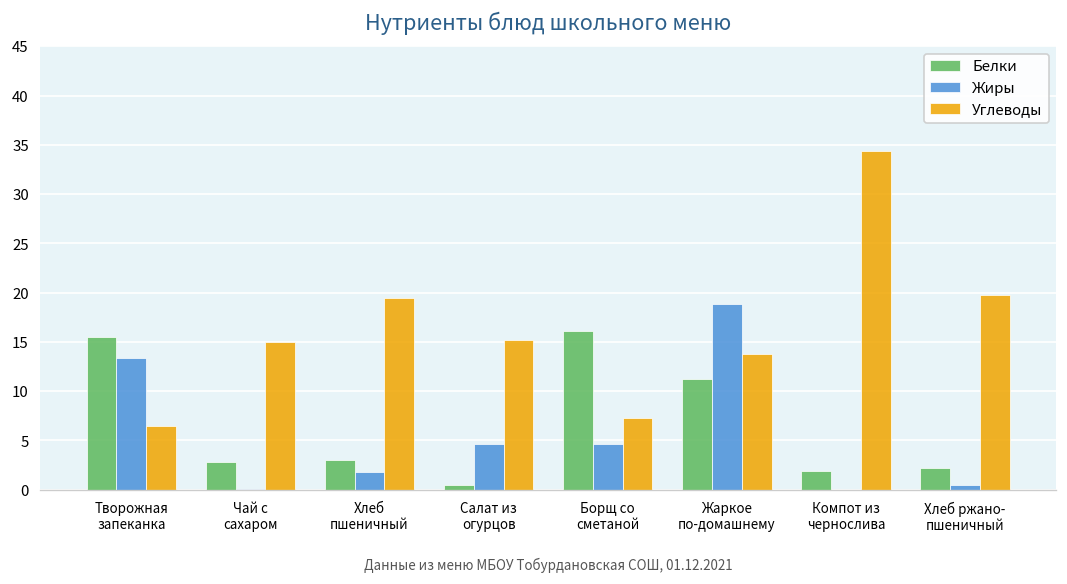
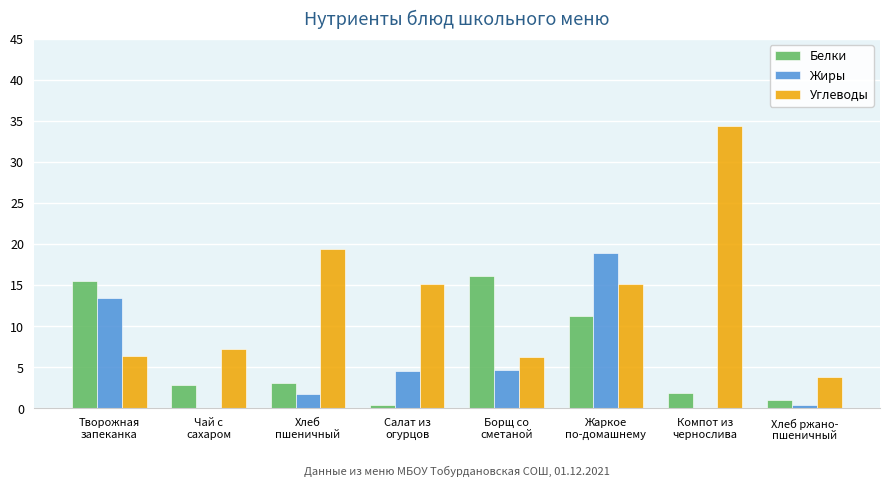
  {
    "Белки": {
      "Творожная запеканка": 15,
      "Чай с сахаром": 3,
      "Хлеб пшеничный": 3,
      "Салат из огурцов": 0,
      "Борщ со сметаной": 16,
      "Жаркое по-домашнему": 11,
      "Компот из чернослива": 2,
-     "Хлеб ржано- пшеничный": 2
+     "Хлеб ржано- пшеничный": 1
    },
    "Жиры": {
      "Творожная запеканка": 13,
      "Хлеб пшеничный": 2,
      "Салат из огурцов": 5,
      "Борщ со сметаной": 5,
      "Жаркое по-домашнему": 19,
      "Компот из чернослива": 0,
      "Хлеб ржано- пшеничный": 0
    },
    "Углеводы": {
      "Творожная запеканка": 6,
-     "Чай с сахаром": 15,
+     "Чай с сахаром": 7,
      "Хлеб пшеничный": 19,
      "Салат из огурцов": 15,
-     "Борщ со сметаной": 7,
-     "Жаркое по-домашнему": 14,
+     "Борщ со сметаной": 6,
+     "Жаркое по-домашнему": 15,
      "Компот из чернослива": 34,
-     "Хлеб ржано- пшеничный": 20
+     "Хлеб ржано- пшеничный": 4
    }
  }
